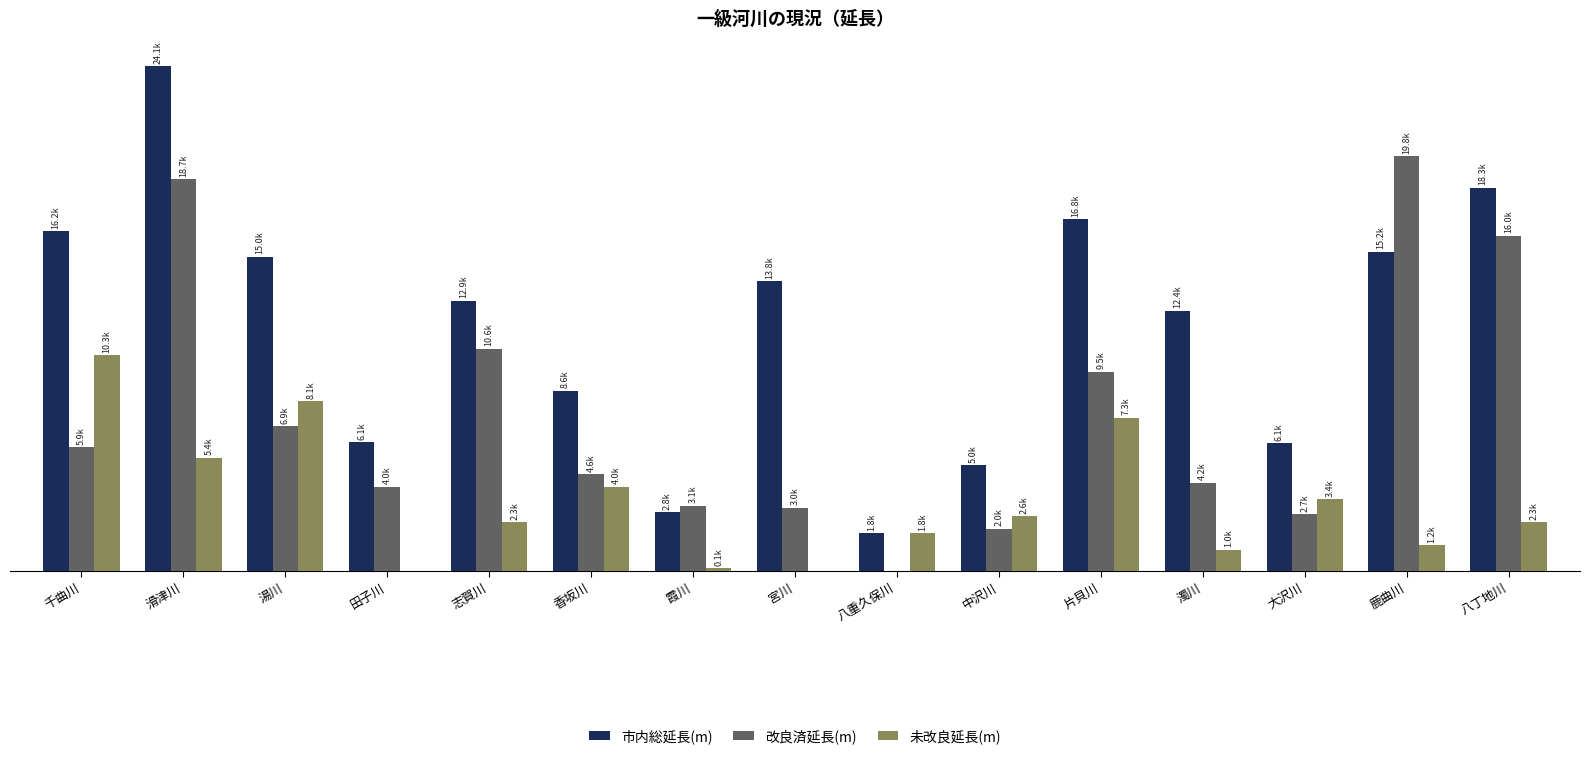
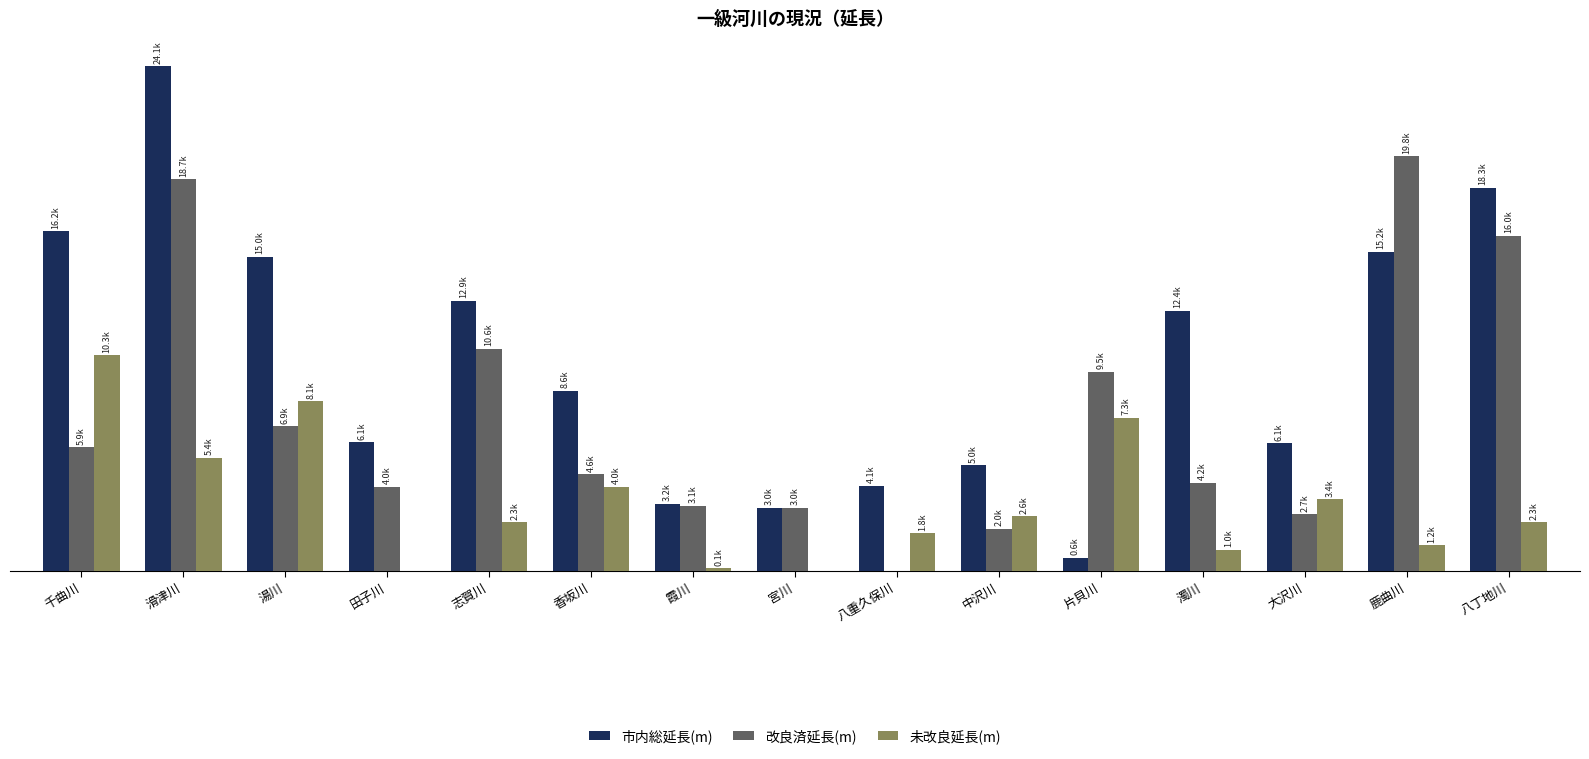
  {
    "市内総延長(m)": {
      "千曲川": "16.2k",
      "滑津川": "24.1k",
      "湯川": "15.0k",
      "田子川": "6.1k",
      "志賀川": "12.9k",
      "香坂川": "8.6k",
-     "霞川": "2.8k",
-     "宮川": "13.8k",
-     "八重久保川": "1.8k",
+     "霞川": "3.2k",
+     "宮川": "3.0k",
+     "八重久保川": "4.1k",
      "中沢川": "5.0k",
-     "片貝川": "16.8k",
+     "片貝川": "0.6k",
      "濁川": "12.4k",
      "大沢川": "6.1k",
      "鹿曲川": "15.2k",
      "八丁地川": "18.3k"
    }
  }
